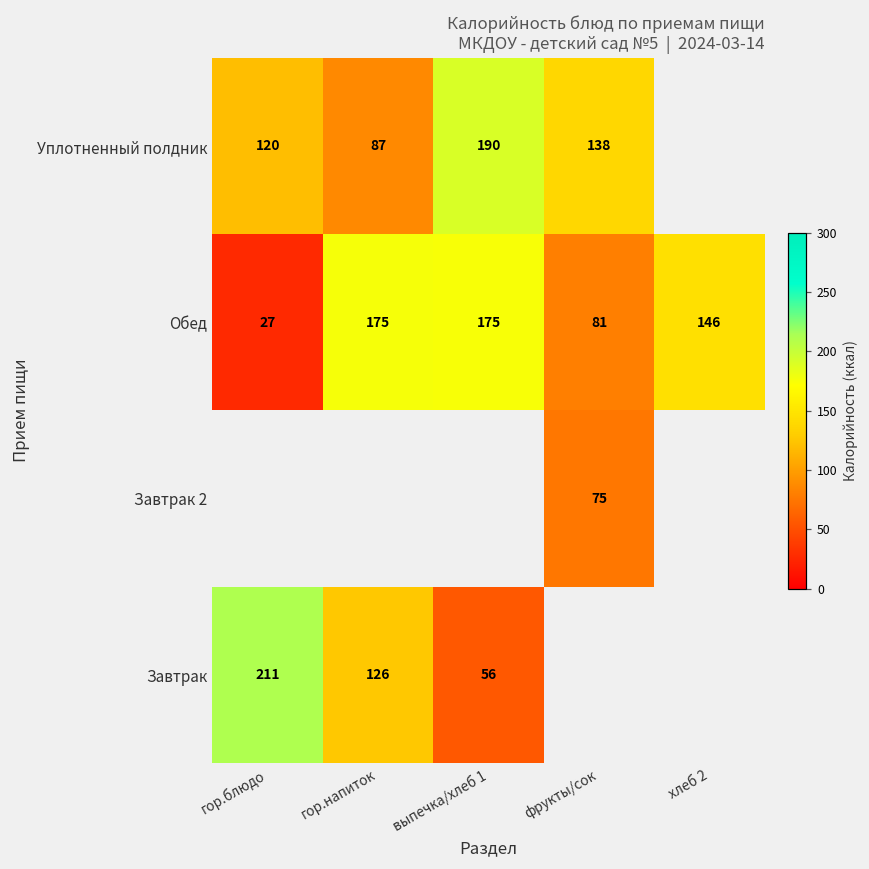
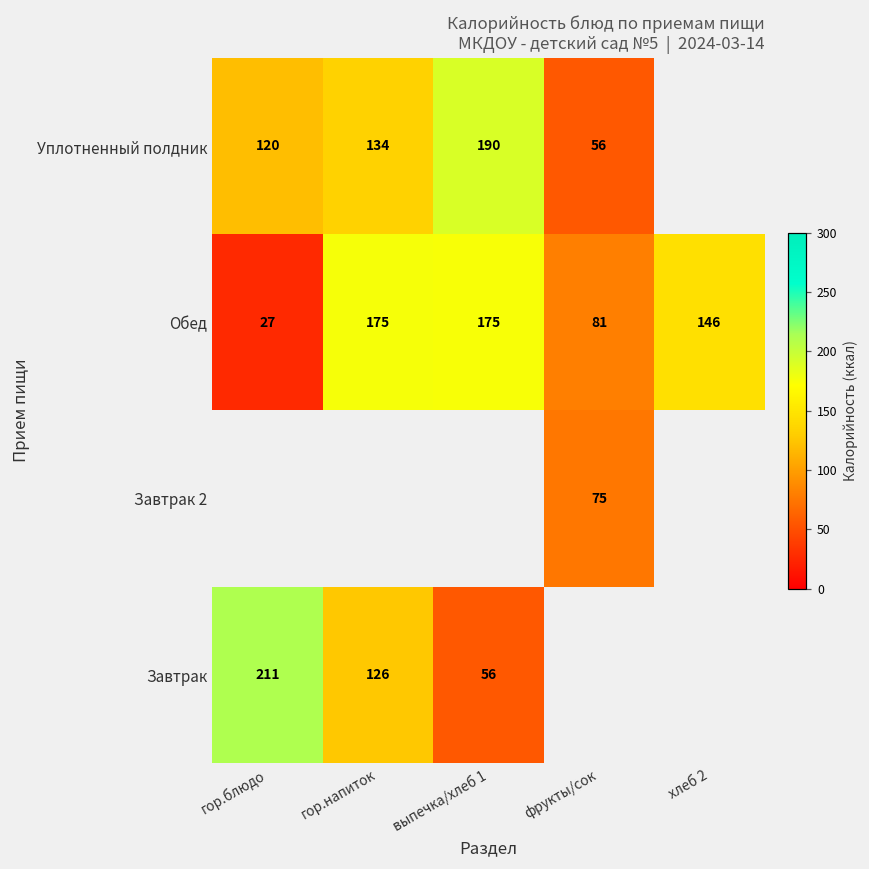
  {
    "Уплотненный полдник": {
      "гор.блюдо": 120,
-     "гор.напиток": 87,
+     "гор.напиток": 134,
      "выпечка/хлеб 1": 190,
-     "фрукты/сок": 138
+     "фрукты/сок": 56
    },
    "Обед": {
      "гор.блюдо": 27,
      "гор.напиток": 175,
      "выпечка/хлеб 1": 175,
      "фрукты/сок": 81,
      "хлеб 2": 146
    },
    "Завтрак 2": {
      "фрукты/сок": 75
    },
    "Завтрак": {
      "гор.блюдо": 211,
      "гор.напиток": 126,
      "выпечка/хлеб 1": 56
    }
  }
